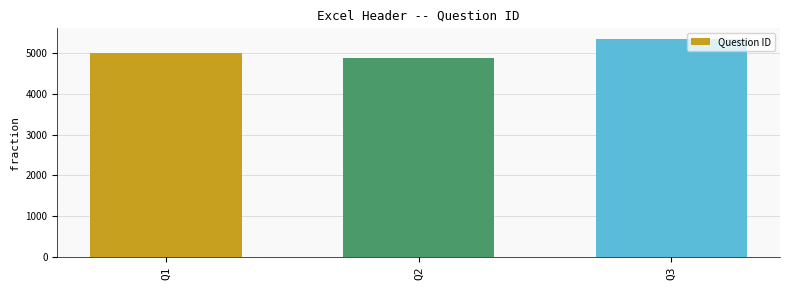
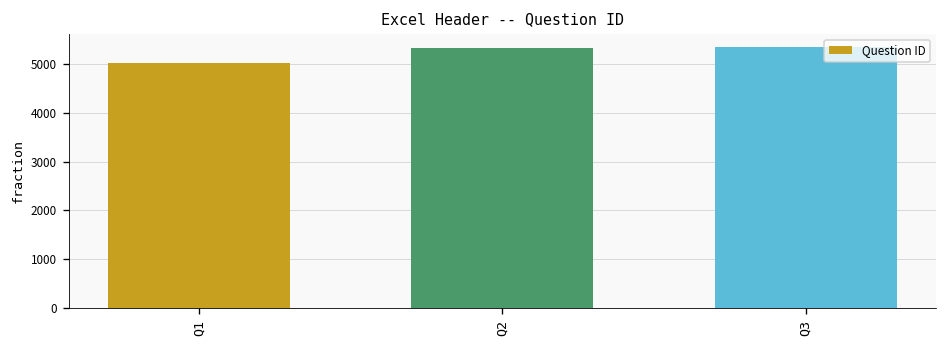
  {
    "Q1": 5000,
-   "Q2": 4900,
+   "Q2": 5300,
    "Q3": 5300
  }
